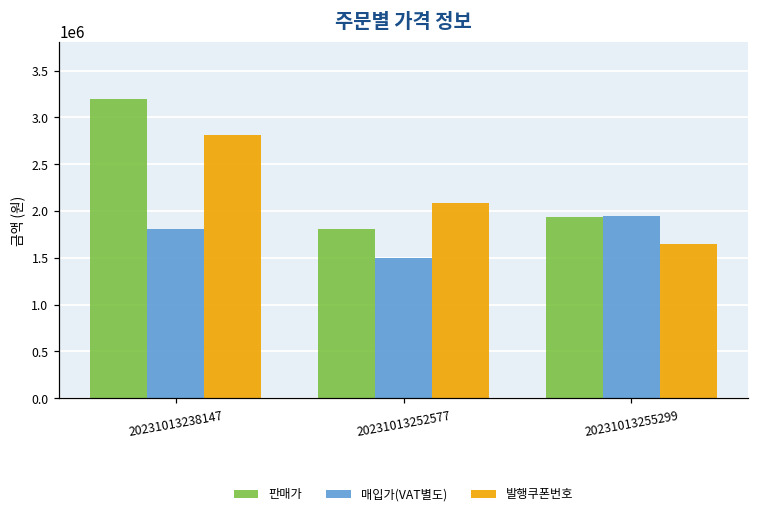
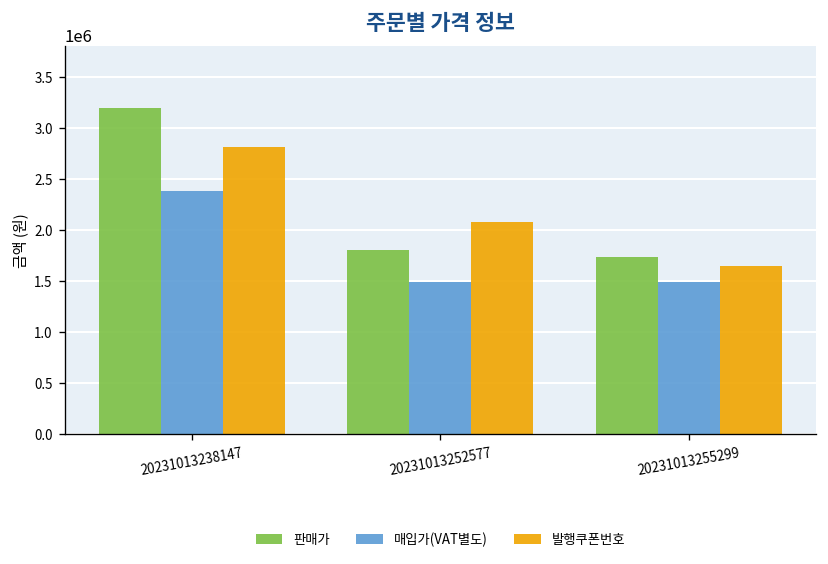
  {
    "판매가": {
      "20231013238147": 3200000,
      "20231013252577": 1800000,
-     "20231013255299": 1900000
+     "20231013255299": 1700000
    },
    "매입가(VAT별도)": {
-     "20231013238147": 1800000,
+     "20231013238147": 2400000,
      "20231013252577": 1500000,
-     "20231013255299": 1900000
+     "20231013255299": 1500000
    },
    "발행쿠폰번호": {
      "20231013238147": 2800000,
      "20231013252577": 2100000,
      "20231013255299": 1600000
    }
  }
